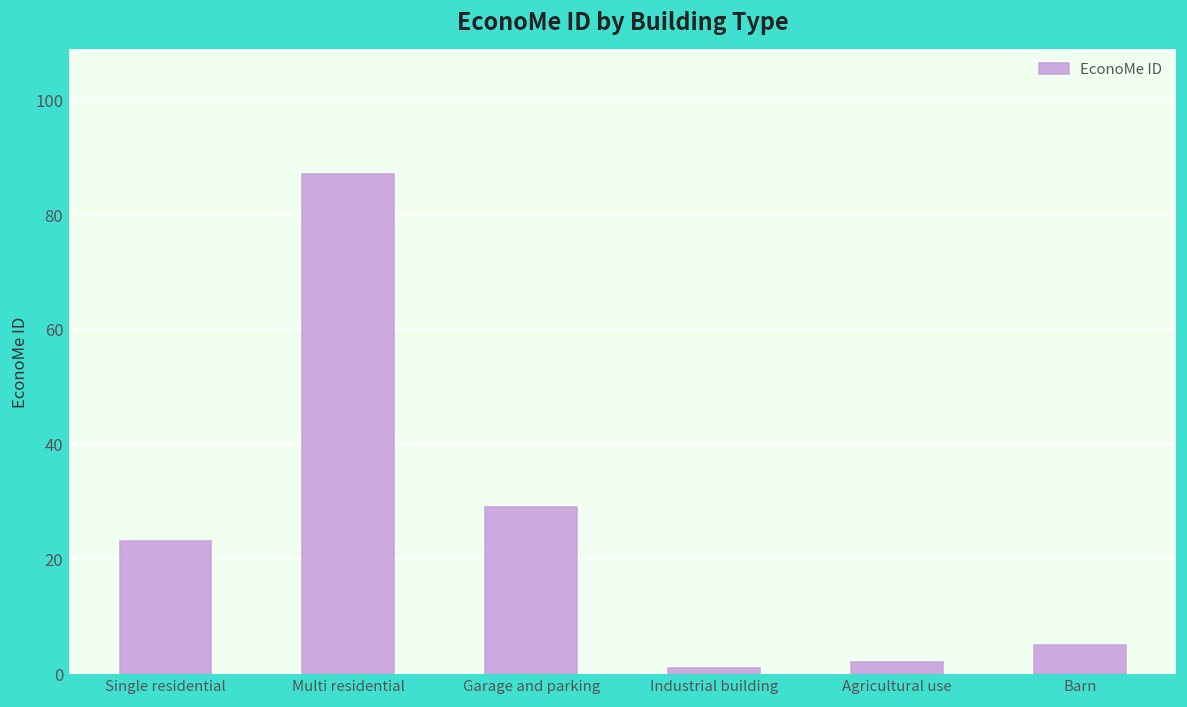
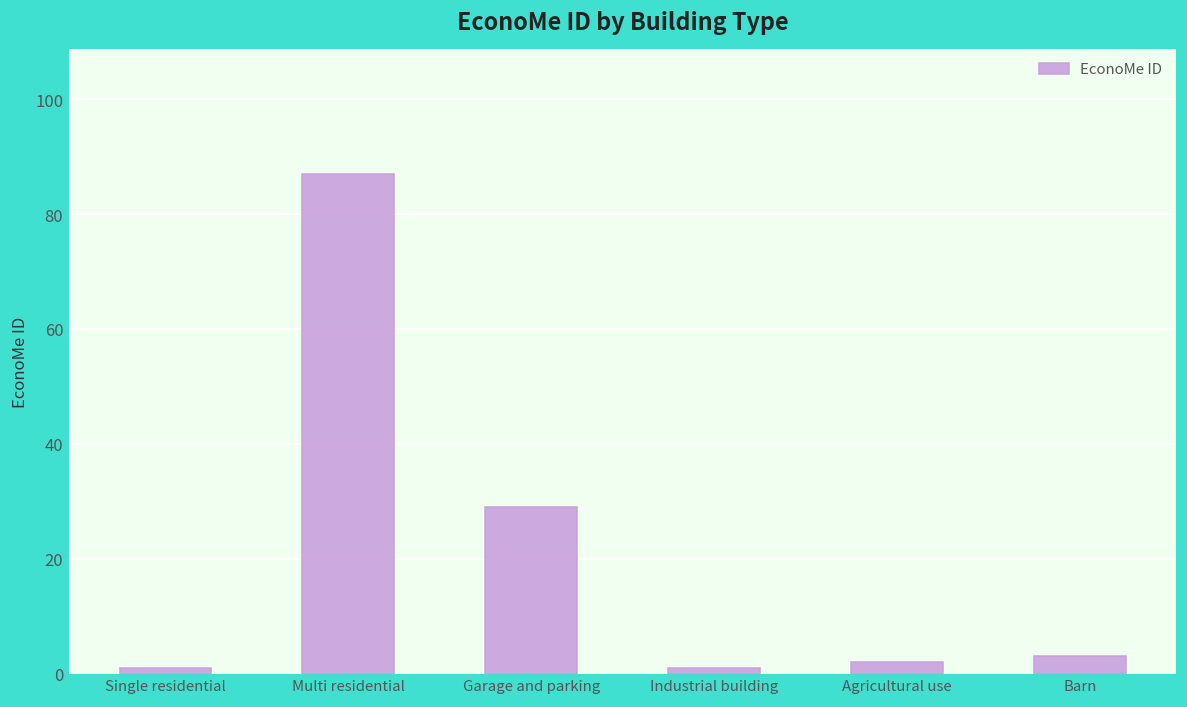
  {
-   "Single residential": 23,
+   "Single residential": 1,
    "Multi residential": 87,
    "Garage and parking": 29,
    "Industrial building": 1,
    "Agricultural use": 2,
-   "Barn": 5
+   "Barn": 3
  }
